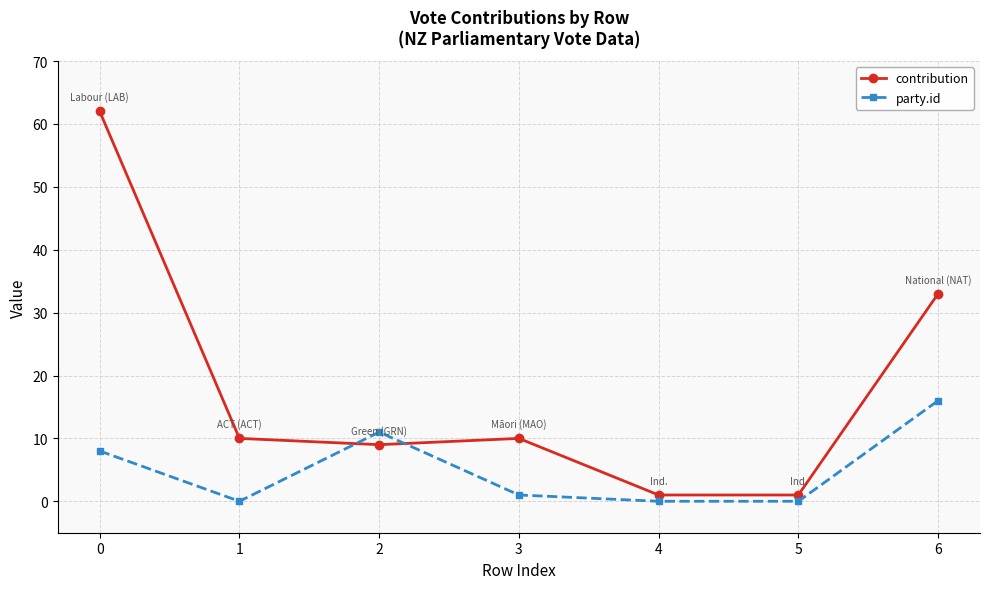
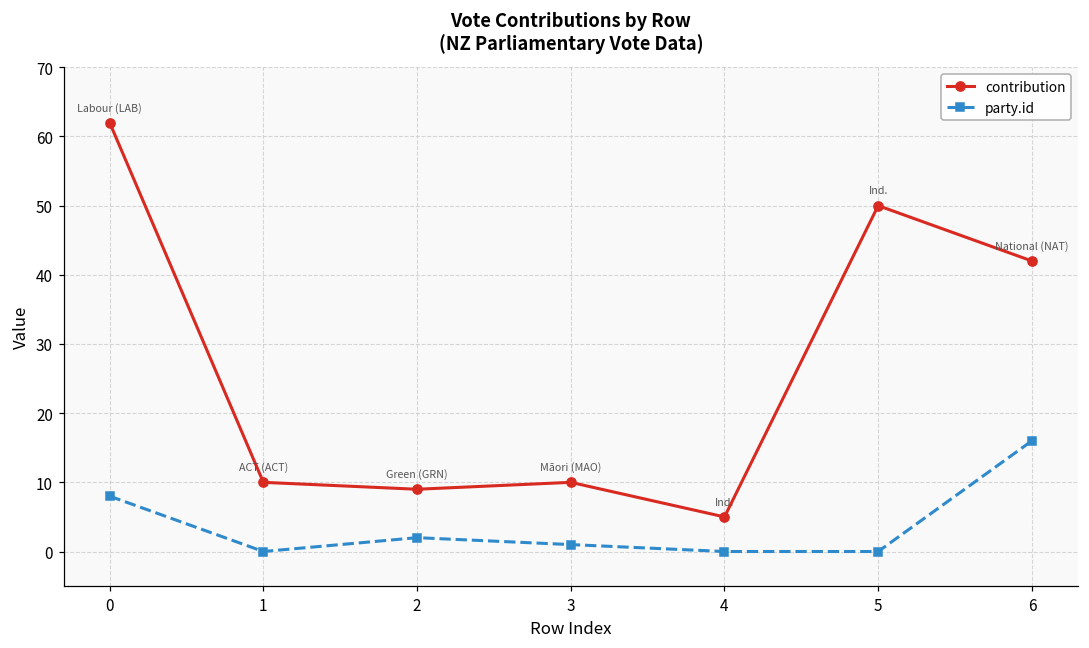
  {
    "contribution": {
      "0": 62,
      "1": 10,
      "2": 9,
      "3": 10,
-     "4": 1,
-     "5": 1,
-     "6": 33
+     "4": 5,
+     "5": 50,
+     "6": 42
    },
    "party.id": {
      "0": 8,
      "1": 0,
-     "2": 11,
+     "2": 2,
      "3": 1,
      "4": 0,
      "5": 0,
      "6": 16
    }
  }
